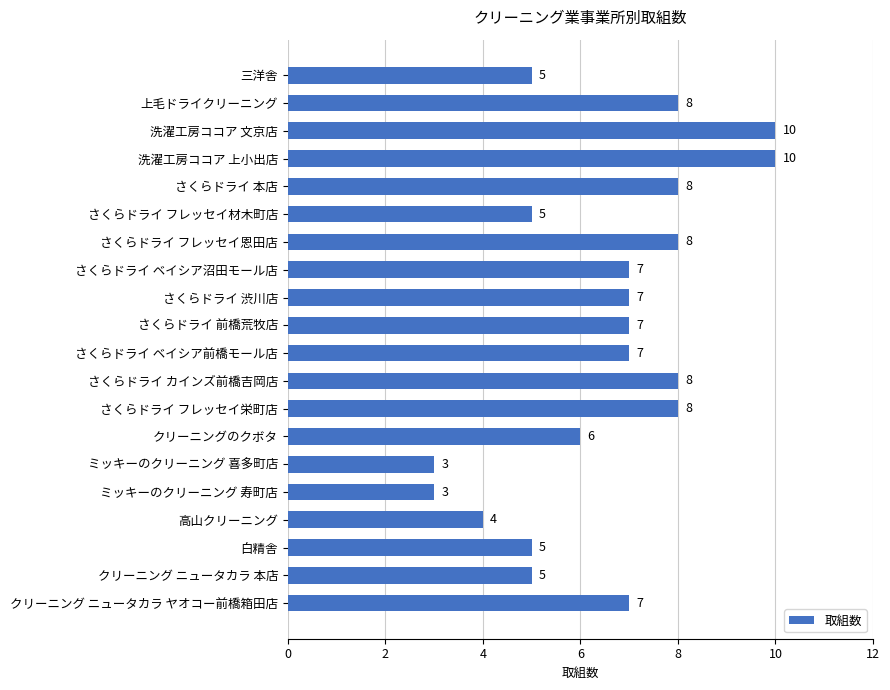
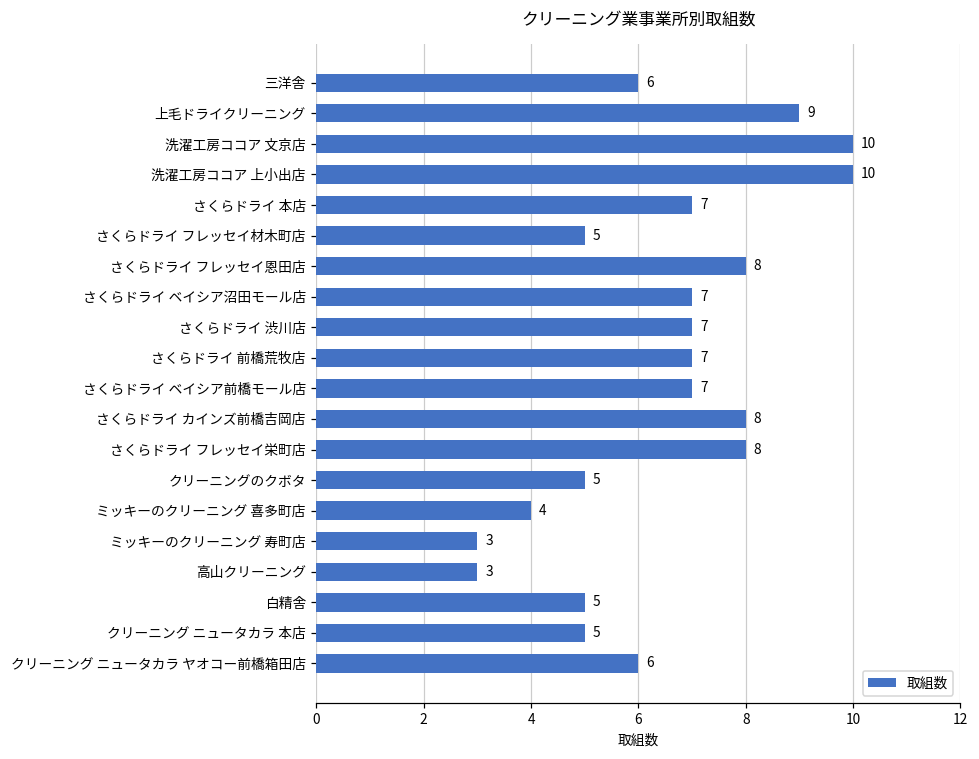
  {
-   "三洋舎": 5,
-   "上毛ドライクリーニング": 8,
+   "三洋舎": 6,
+   "上毛ドライクリーニング": 9,
    "洗濯工房ココア 文京店": 10,
    "洗濯工房ココア 上小出店": 10,
-   "さくらドライ 本店": 8,
+   "さくらドライ 本店": 7,
    "さくらドライ フレッセイ材木町店": 5,
    "さくらドライ フレッセイ恩田店": 8,
    "さくらドライ ベイシア沼田モール店": 7,
    "さくらドライ 渋川店": 7,
    "さくらドライ 前橋荒牧店": 7,
    "さくらドライ ベイシア前橋モール店": 7,
    "さくらドライ カインズ前橋吉岡店": 8,
    "さくらドライ フレッセイ栄町店": 8,
-   "クリーニングのクボタ": 6,
-   "ミッキーのクリーニング 喜多町店": 3,
+   "クリーニングのクボタ": 5,
+   "ミッキーのクリーニング 喜多町店": 4,
    "ミッキーのクリーニング 寿町店": 3,
-   "高山クリーニング": 4,
+   "高山クリーニング": 3,
    "白精舎": 5,
    "クリーニング ニュータカラ 本店": 5,
-   "クリーニング ニュータカラ ヤオコー前橋箱田店": 7
+   "クリーニング ニュータカラ ヤオコー前橋箱田店": 6
  }
